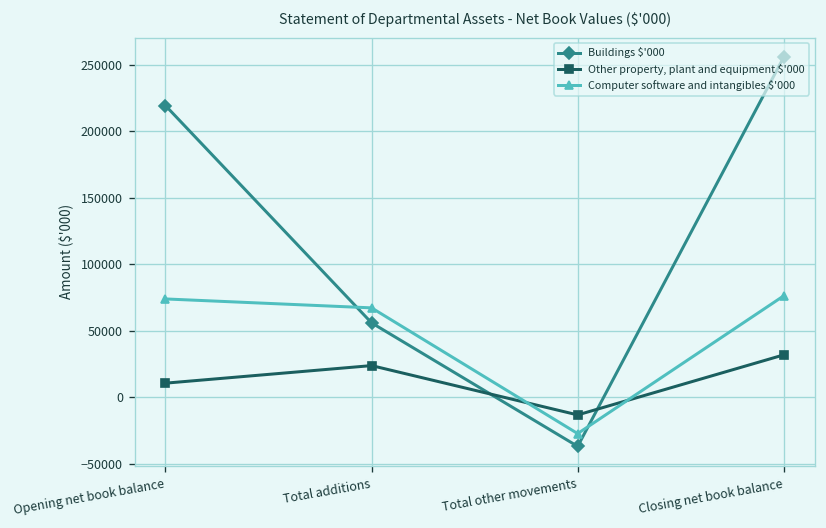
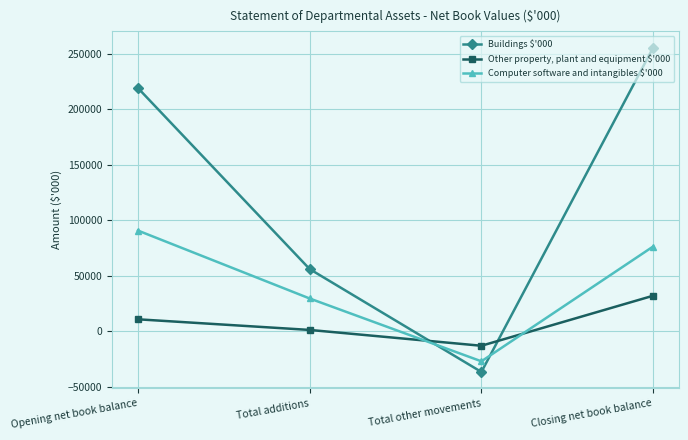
  {
    "Buildings $'000": {
      "Opening net book balance": 219000,
      "Total additions": 56000,
      "Total other movements": -37000
    },
    "Other property, plant and equipment $'000": {
      "Opening net book balance": 11000,
-     "Total additions": 24000,
+     "Total additions": 1000,
      "Total other movements": -13000,
      "Closing net book balance": 32000
    },
    "Computer software and intangibles $'000": {
-     "Opening net book balance": 74000,
-     "Total additions": 67000,
+     "Opening net book balance": 91000,
+     "Total additions": 30000,
      "Total other movements": -27000,
      "Closing net book balance": 76000
    }
  }
